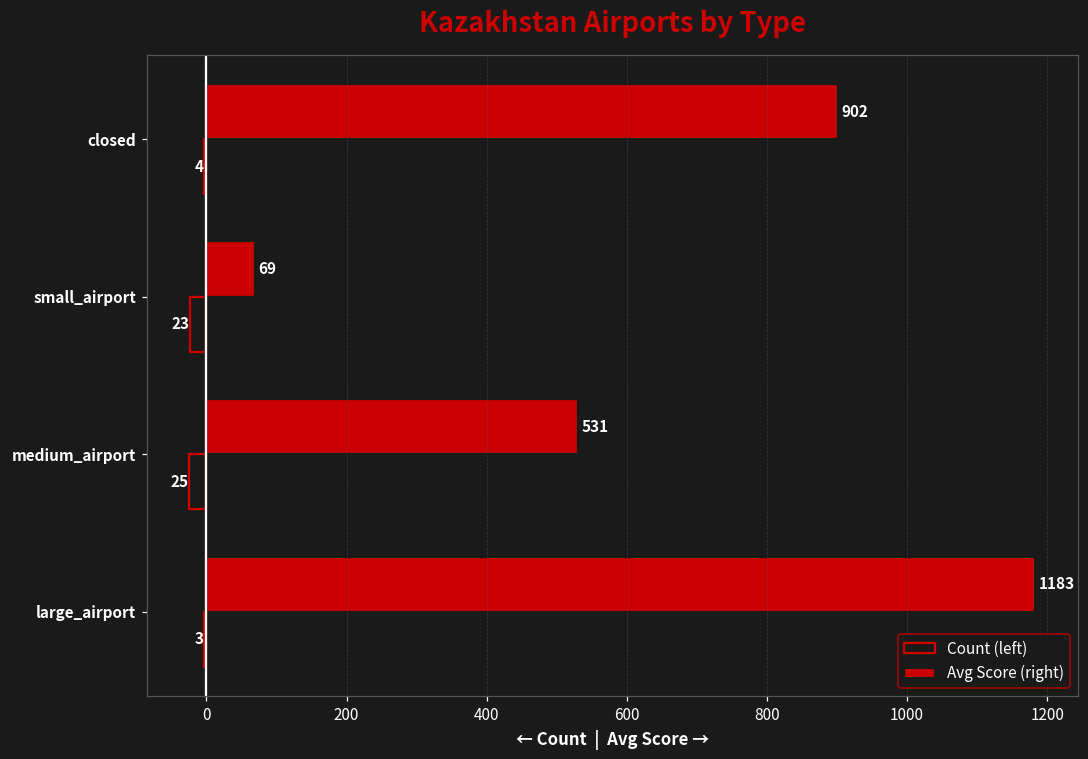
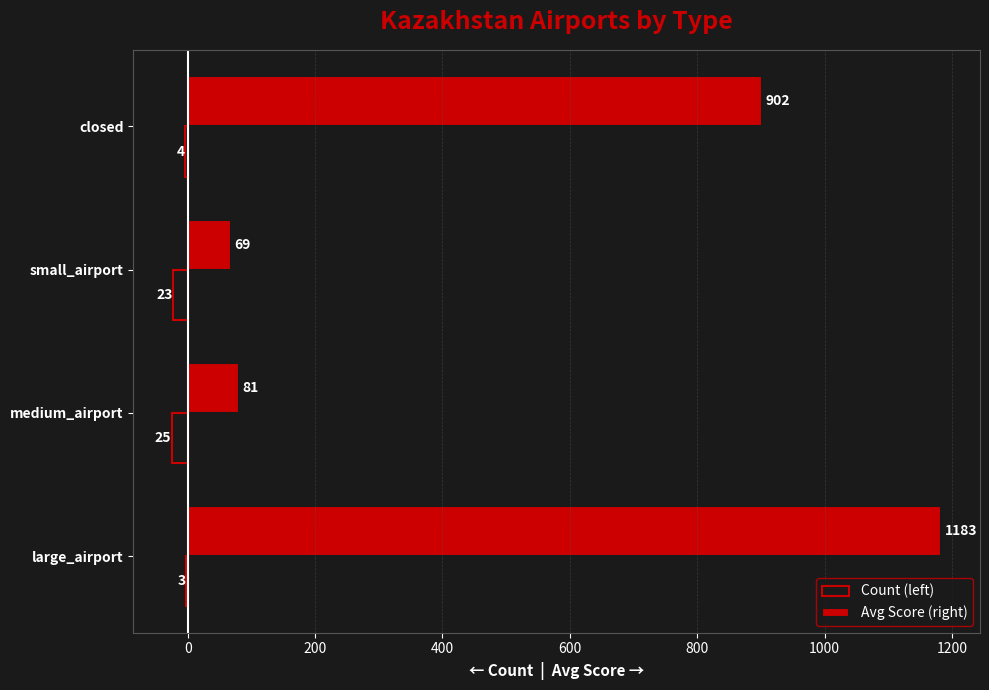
  {
    "Avg Score (right)": {
      "closed": 902,
      "small_airport": 69,
-     "medium_airport": 531,
+     "medium_airport": 81,
      "large_airport": 1183
    }
  }
